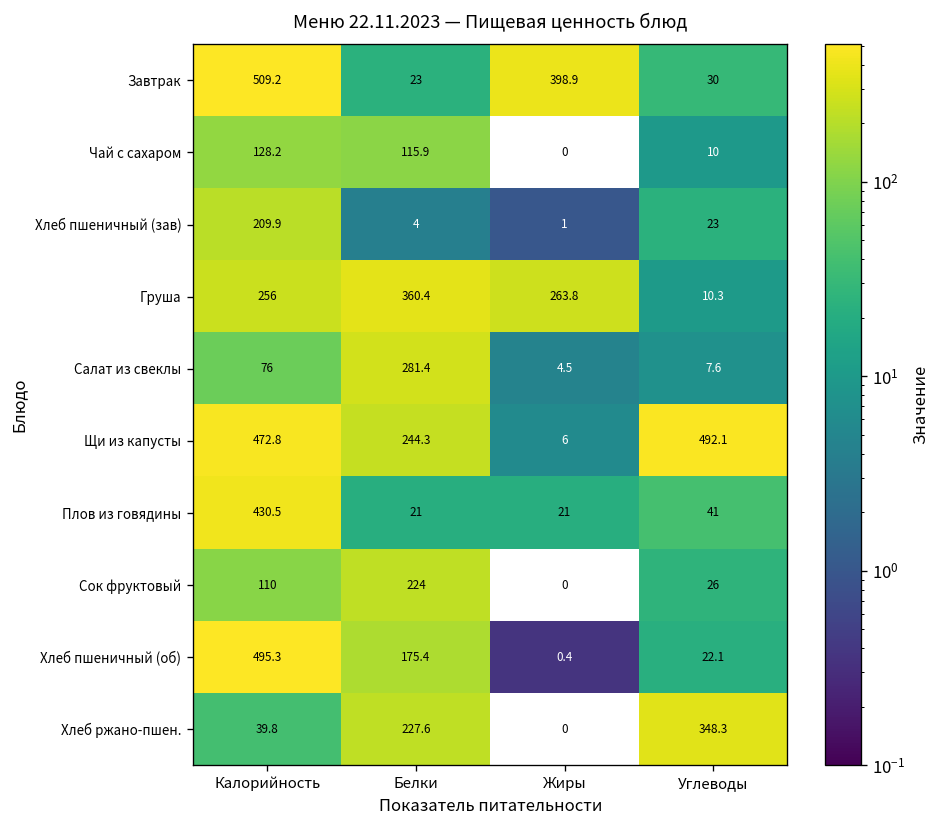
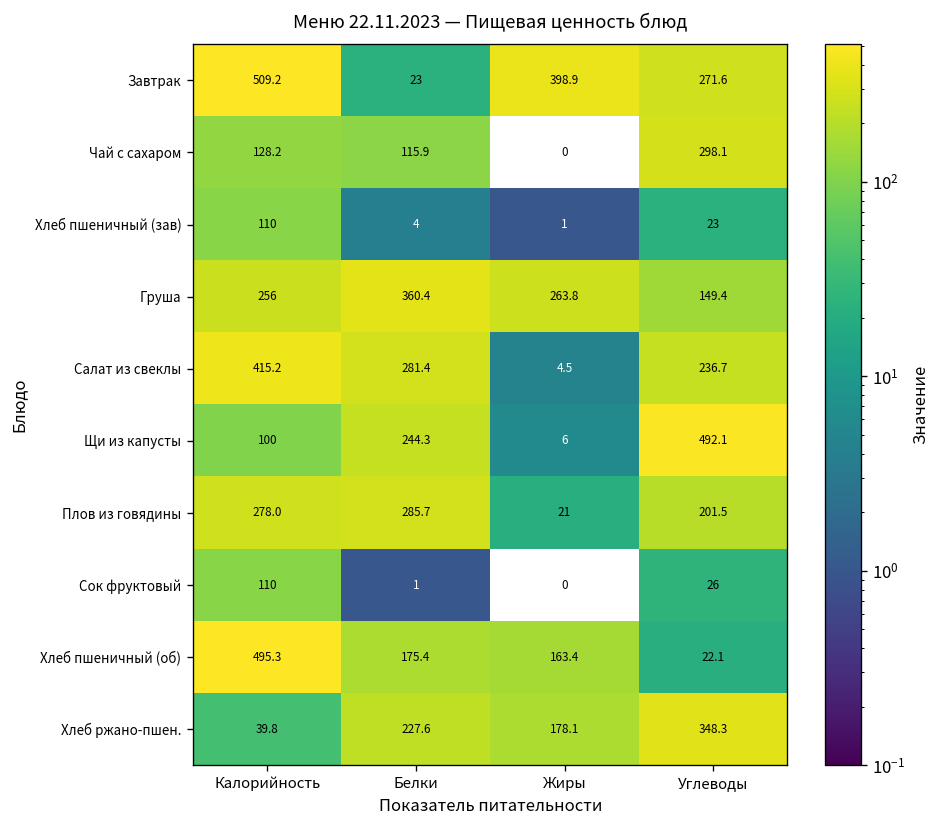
  {
    "Завтрак": {
      "Калорийность": 509.2,
      "Белки": 23,
      "Жиры": 398.9,
-     "Углеводы": 30
+     "Углеводы": 271.6
    },
    "Чай с сахаром": {
      "Калорийность": 128.2,
      "Белки": 115.9,
      "Жиры": 0,
-     "Углеводы": 10
+     "Углеводы": 298.1
    },
    "Хлеб пшеничный (зав)": {
-     "Калорийность": 209.9,
+     "Калорийность": 110,
      "Белки": 4,
      "Жиры": 1,
      "Углеводы": 23
    },
    "Груша": {
      "Калорийность": 256,
      "Белки": 360.4,
      "Жиры": 263.8,
-     "Углеводы": 10.3
+     "Углеводы": 149.4
    },
    "Салат из свеклы": {
-     "Калорийность": 76,
+     "Калорийность": 415.2,
      "Белки": 281.4,
      "Жиры": 4.5,
-     "Углеводы": 7.6
+     "Углеводы": 236.7
    },
    "Щи из капусты": {
-     "Калорийность": 472.8,
+     "Калорийность": 100,
      "Белки": 244.3,
      "Жиры": 6,
      "Углеводы": 492.1
    },
    "Плов из говядины": {
-     "Калорийность": 430.5,
-     "Белки": 21,
+     "Калорийность": 278.0,
+     "Белки": 285.7,
      "Жиры": 21,
-     "Углеводы": 41
+     "Углеводы": 201.5
    },
    "Сок фруктовый": {
      "Калорийность": 110,
-     "Белки": 224,
+     "Белки": 1,
      "Жиры": 0,
      "Углеводы": 26
    },
    "Хлеб пшеничный (об)": {
      "Калорийность": 495.3,
      "Белки": 175.4,
-     "Жиры": 0.4,
+     "Жиры": 163.4,
      "Углеводы": 22.1
    },
    "Хлеб ржано-пшен.": {
      "Калорийность": 39.8,
      "Белки": 227.6,
-     "Жиры": 0,
+     "Жиры": 178.1,
      "Углеводы": 348.3
    }
  }
